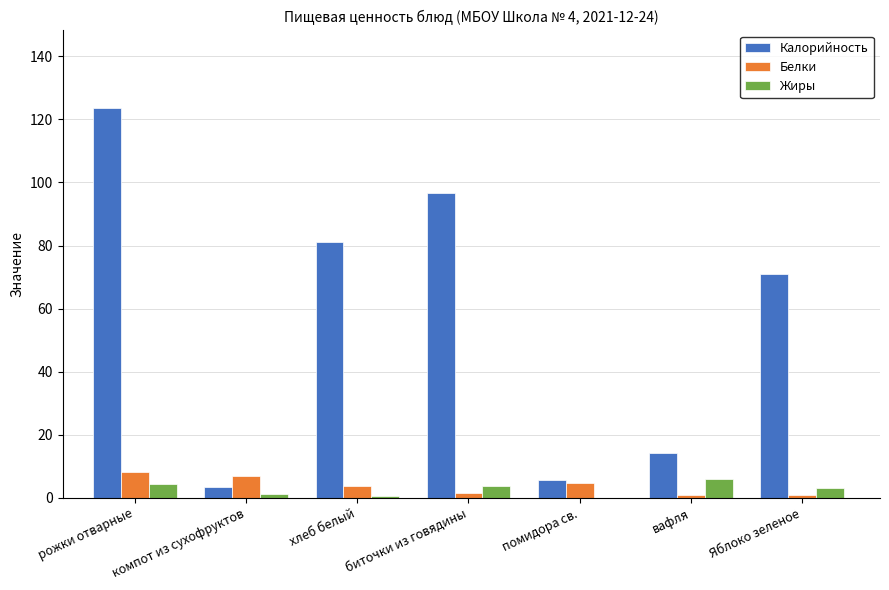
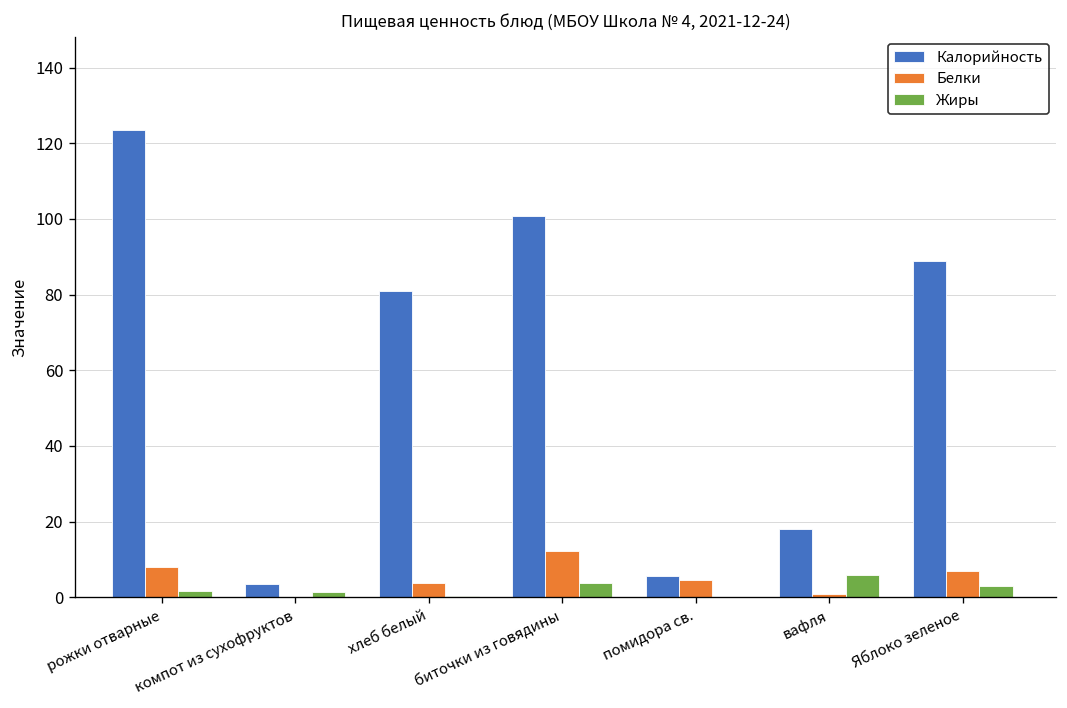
  {
    "Калорийность": {
      "рожки отварные": 124,
      "компот из сухофруктов": 4,
      "хлеб белый": 81,
-     "биточки из говядины": 97,
+     "биточки из говядины": 101,
      "помидора св.": 6,
-     "вафля": 14,
-     "Яблоко зеленое": 71
+     "вафля": 18,
+     "Яблоко зеленое": 89
    },
    "Белки": {
      "рожки отварные": 8,
-     "компот из сухофруктов": 7,
+     "компот из сухофруктов": 0,
      "хлеб белый": 4,
-     "биточки из говядины": 2,
+     "биточки из говядины": 12,
      "помидора св.": 5,
      "вафля": 1,
-     "Яблоко зеленое": 1
+     "Яблоко зеленое": 7
    },
    "Жиры": {
-     "рожки отварные": 4,
+     "рожки отварные": 2,
      "компот из сухофруктов": 1,
      "биточки из говядины": 4,
      "вафля": 6,
      "Яблоко зеленое": 3
    }
  }
